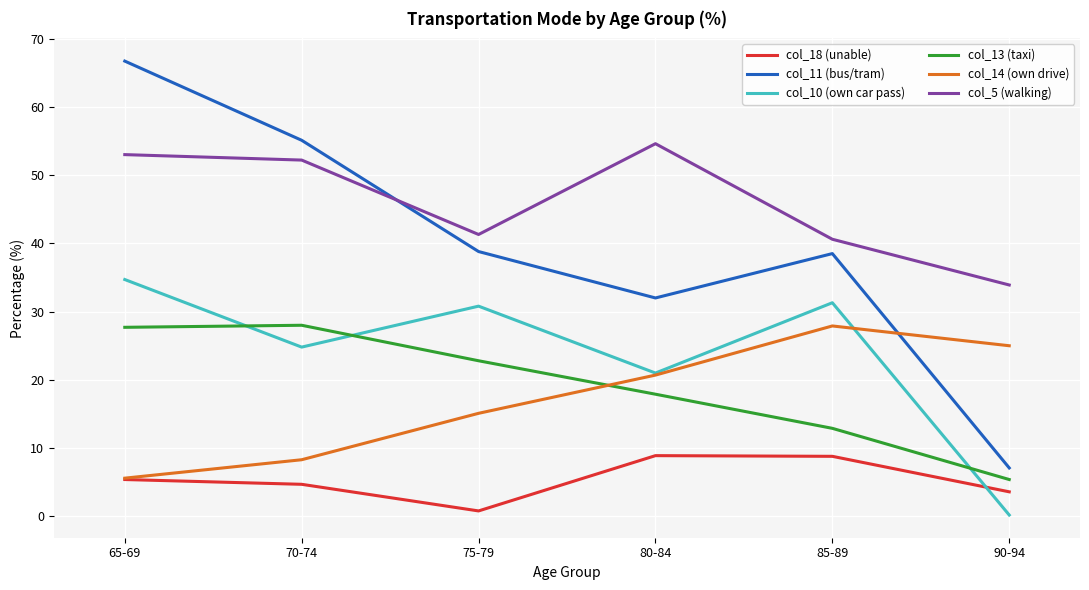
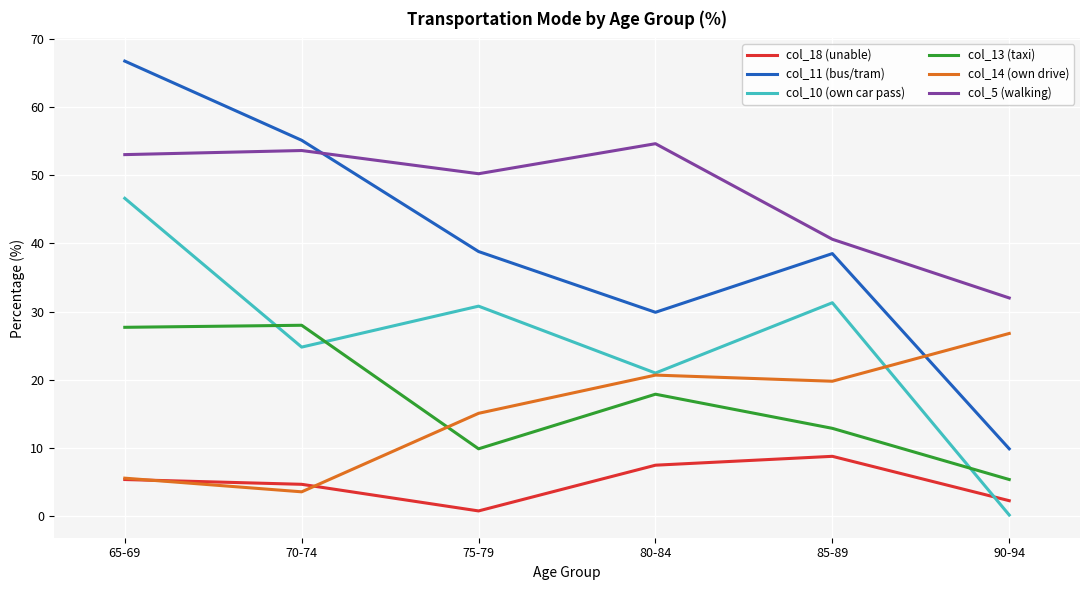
  {
    "col_18 (unable)": {
      "70-74": 5,
      "75-79": 1,
-     "80-84": 9,
+     "80-84": 8,
      "85-89": 9,
-     "90-94": 4
+     "90-94": 2
    },
    "col_11 (bus/tram)": {
      "65-69": 67,
      "70-74": 55,
      "75-79": 39,
-     "80-84": 32,
+     "80-84": 30,
      "85-89": 39,
-     "90-94": 7
+     "90-94": 10
    },
    "col_10 (own car pass)": {
-     "65-69": 35,
+     "65-69": 47,
      "70-74": 25,
      "75-79": 31,
      "85-89": 31,
      "90-94": 0
    },
    "col_13 (taxi)": {
      "65-69": 28,
      "70-74": 28,
-     "75-79": 23,
+     "75-79": 10,
      "80-84": 18,
      "85-89": 13,
      "90-94": 5
    },
    "col_14 (own drive)": {
-     "70-74": 8,
+     "70-74": 4,
      "75-79": 15,
-     "85-89": 28,
-     "90-94": 25
+     "85-89": 20,
+     "90-94": 27
    },
    "col_5 (walking)": {
      "65-69": 53,
-     "70-74": 52,
-     "75-79": 41,
+     "70-74": 54,
+     "75-79": 50,
      "80-84": 55,
      "85-89": 41,
-     "90-94": 34
+     "90-94": 32
    }
  }
